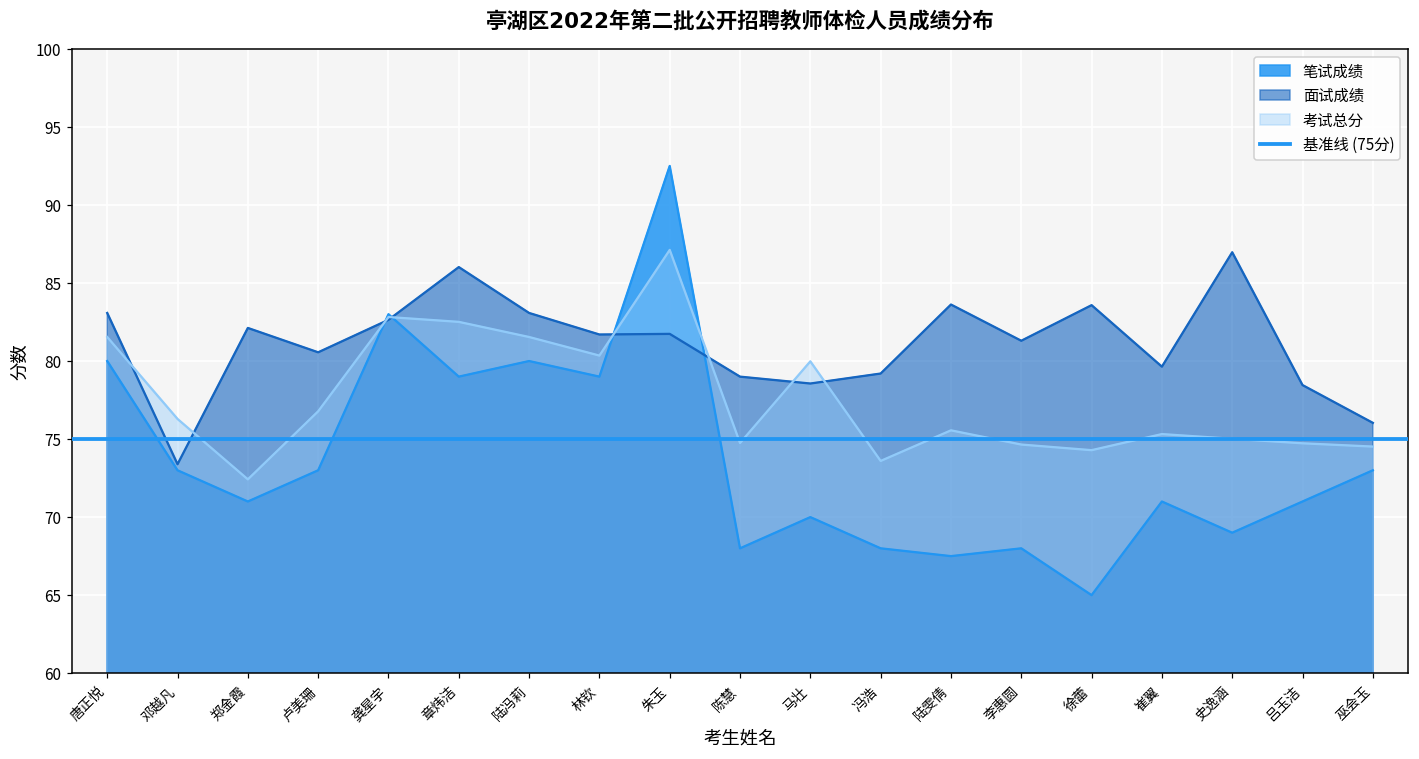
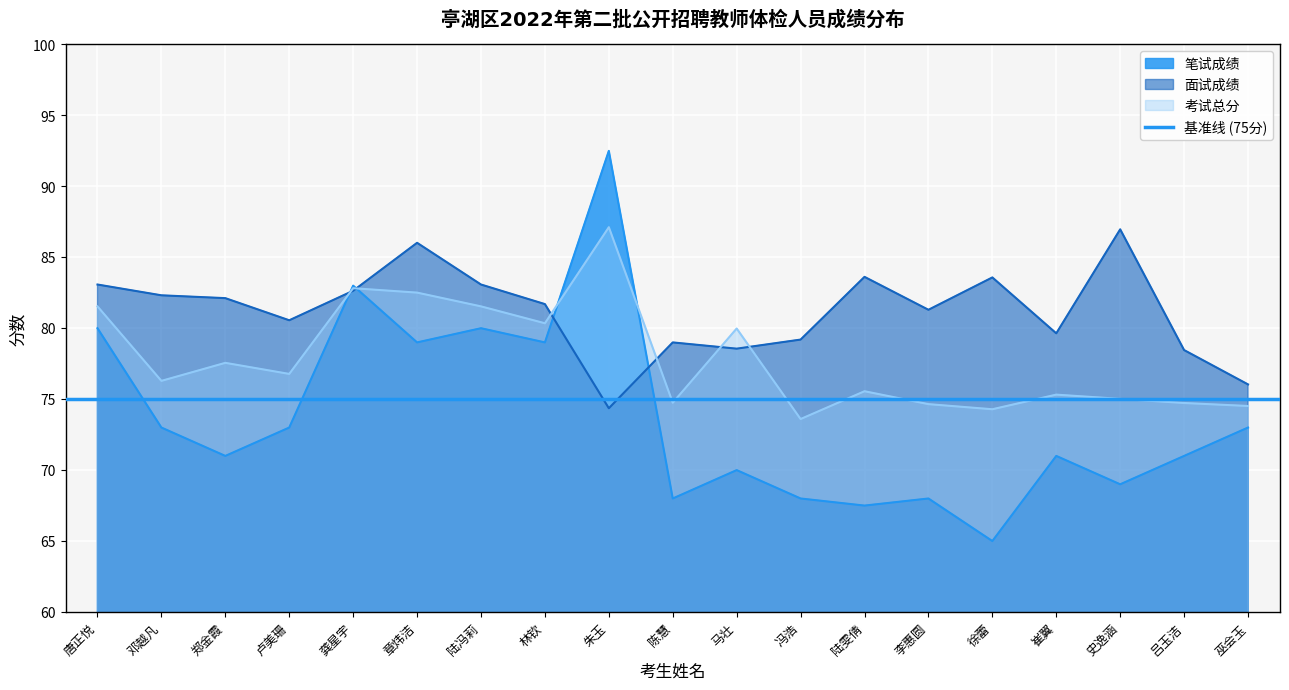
  {
    "笔试成绩": {
      "唐正悦": 80.0,
      "邓越凡": 73.0,
      "郑金霞": 71.0,
      "卢美珊": 73.0,
      "龚星宇": 83.0,
      "章炜洁": 79.0,
      "陆冯莉": 80.0,
      "林钦": 79.0,
      "朱玉": 92.5,
      "陈慧": 68.0,
      "马壮": 70.0,
      "冯浩": 68.0,
      "陆雯倩": 67.5,
      "李惠圆": 68.0,
      "徐蕾": 65.0,
      "崔翼": 71.0,
      "史逸涵": 69.0,
      "吕玉洁": 71.0,
      "巫会玉": 73.0
    },
    "面试成绩": {
      "唐正悦": 83.1,
-     "邓越凡": 73.4,
+     "邓越凡": 82.3,
      "郑金霞": 82.1,
      "卢美珊": 80.6,
      "龚星宇": 82.6,
      "章炜洁": 86.0,
      "陆冯莉": 83.1,
      "林钦": 81.7,
-     "朱玉": 81.7,
+     "朱玉": 74.4,
      "陈慧": 79.0,
      "马壮": 78.6,
      "冯浩": 79.2,
      "陆雯倩": 83.6,
      "李惠圆": 81.3,
      "徐蕾": 83.6,
      "崔翼": 79.6,
      "史逸涵": 87.0,
      "吕玉洁": 78.5,
      "巫会玉": 76.0
    },
    "考试总分": {
      "唐正悦": 81.5,
      "邓越凡": 76.3,
-     "郑金霞": 72.4,
+     "郑金霞": 77.6,
      "卢美珊": 76.8,
      "龚星宇": 82.8,
      "章炜洁": 82.5,
      "陆冯莉": 81.5,
      "林钦": 80.4,
      "朱玉": 87.1,
      "陈慧": 74.8,
      "马壮": 80.0,
      "冯浩": 73.6,
      "陆雯倩": 75.6,
      "李惠圆": 74.7,
      "徐蕾": 74.3,
      "崔翼": 75.3,
      "史逸涵": 75.0,
      "吕玉洁": 74.7,
      "巫会玉": 74.5
    }
  }
